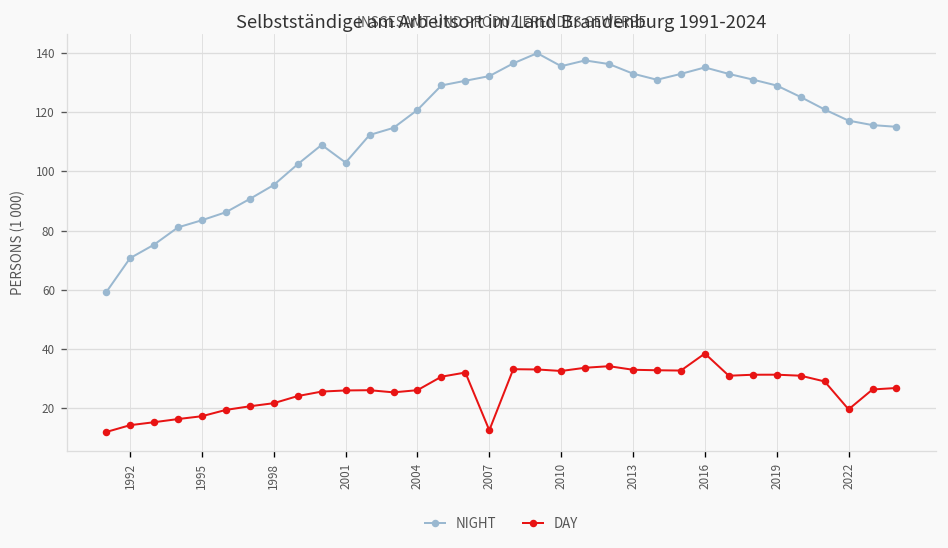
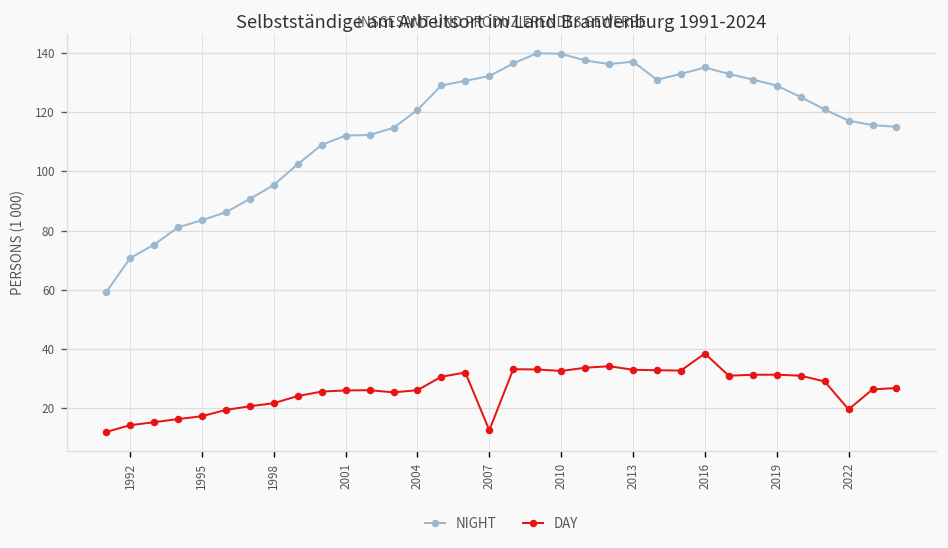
  {
    "NIGHT": {
      "1992": 71,
      "1995": 84,
      "1998": 95,
-     "2001": 103,
+     "2001": 112,
      "2004": 121,
      "2007": 132,
-     "2010": 136,
-     "2013": 133,
+     "2010": 140,
+     "2013": 137,
      "2016": 135,
      "2019": 129,
      "2022": 117
    },
    "DAY": {
      "1992": 14,
      "1995": 17,
      "1998": 22,
      "2001": 26,
      "2004": 26,
      "2007": 12,
      "2010": 33,
      "2013": 33,
      "2016": 38,
      "2019": 31,
      "2022": 20
    }
  }
